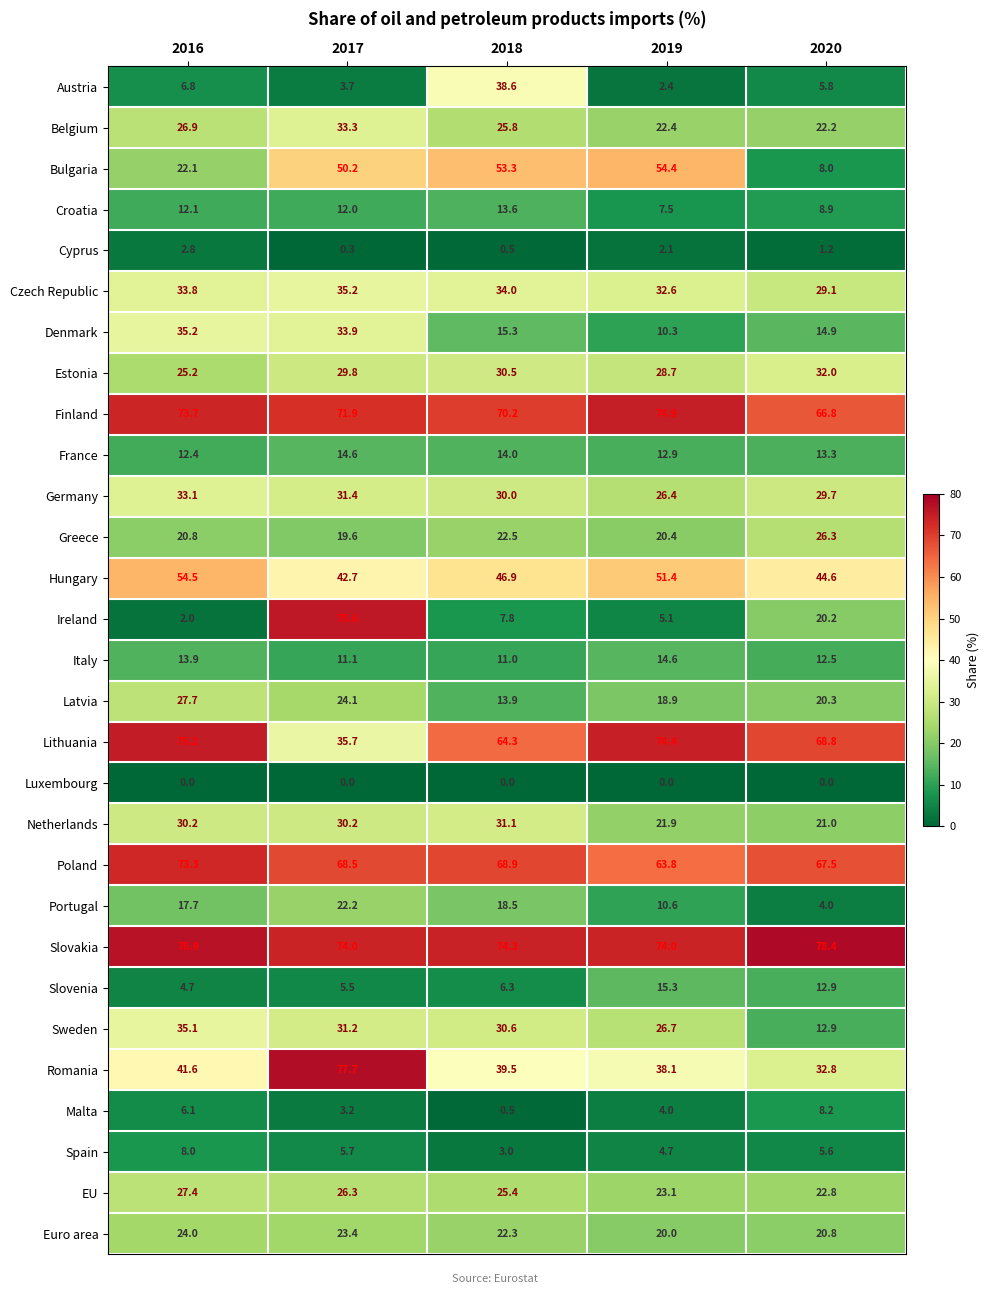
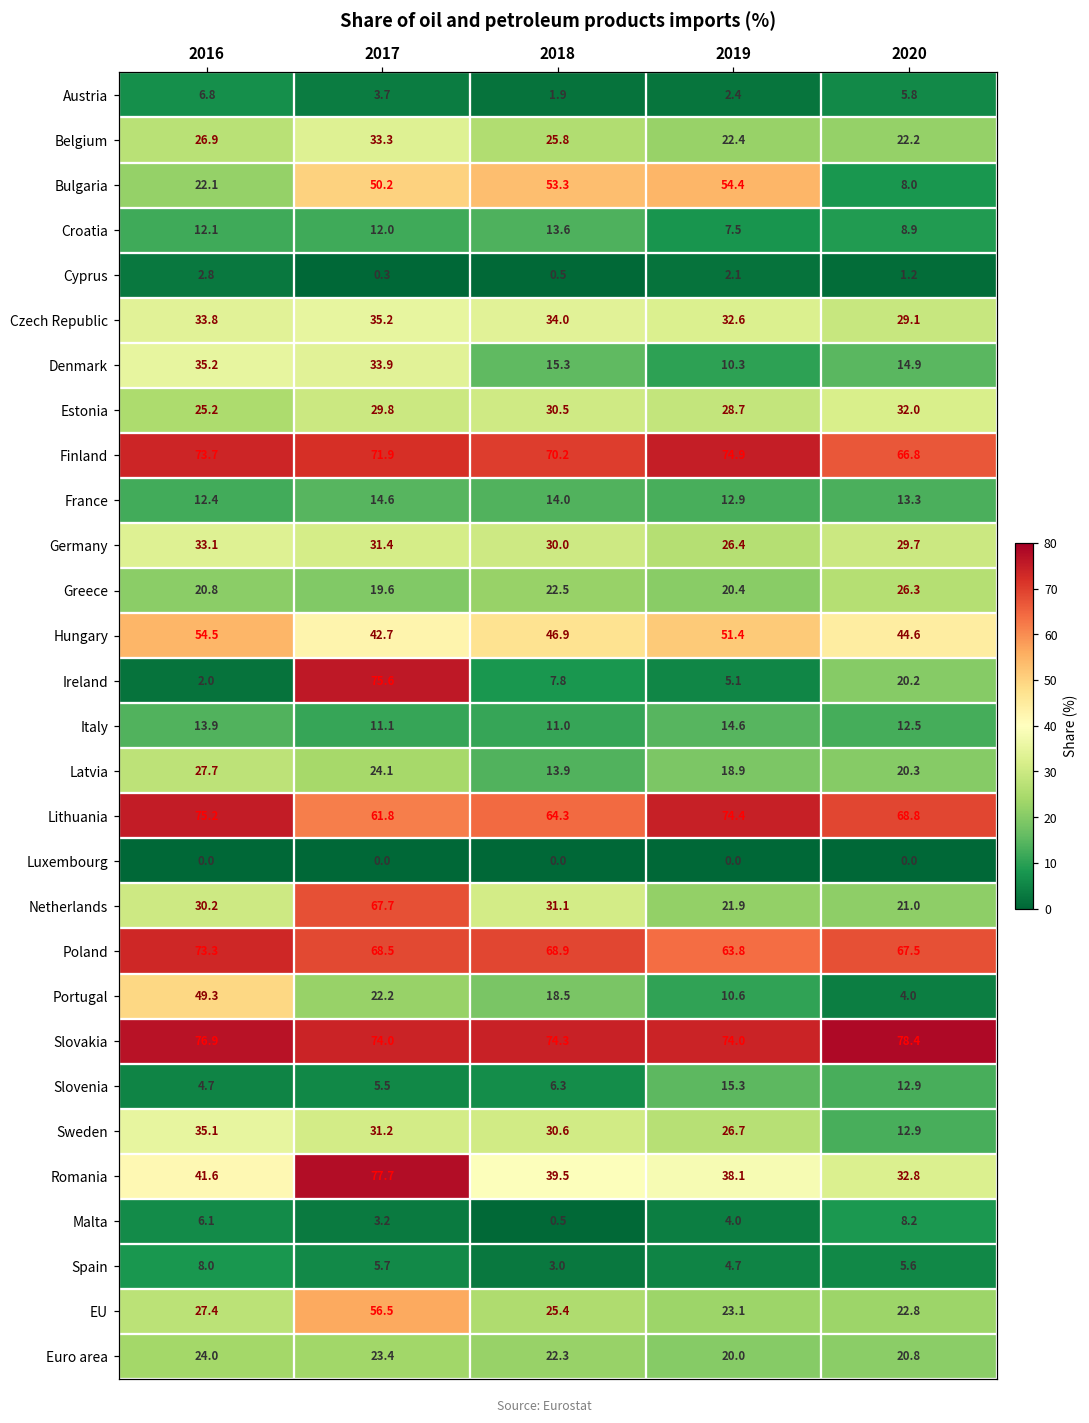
  {
    "Austria": {
      "2016": 6.8,
      "2017": 3.7,
-     "2018": 38.6,
+     "2018": 1.9,
      "2019": 2.4,
      "2020": 5.8
    },
    "Belgium": {
      "2016": 26.9,
      "2017": 33.3,
      "2018": 25.8,
      "2019": 22.4,
      "2020": 22.2
    },
    "Bulgaria": {
      "2016": 22.1,
      "2017": 50.2,
      "2018": 53.3,
      "2019": 54.4,
      "2020": 8.0
    },
    "Croatia": {
      "2016": 12.1,
      "2017": 12.0,
      "2018": 13.6,
      "2019": 7.5,
      "2020": 8.9
    },
    "Cyprus": {
      "2016": 2.8,
      "2017": 0.3,
      "2018": 0.5,
      "2019": 2.1,
      "2020": 1.2
    },
    "Czech Republic": {
      "2016": 33.8,
      "2017": 35.2,
      "2018": 34.0,
      "2019": 32.6,
      "2020": 29.1
    },
    "Denmark": {
      "2016": 35.2,
      "2017": 33.9,
      "2018": 15.3,
      "2019": 10.3,
      "2020": 14.9
    },
    "Estonia": {
      "2016": 25.2,
      "2017": 29.8,
      "2018": 30.5,
      "2019": 28.7,
      "2020": 32.0
    },
    "Finland": {
      "2016": 73.7,
      "2018": 70.2,
      "2019": 74.9,
      "2020": 66.8
    },
    "France": {
      "2016": 12.4,
      "2017": 14.6,
      "2018": 14.0,
      "2019": 12.9,
      "2020": 13.3
    },
    "Germany": {
      "2016": 33.1,
      "2017": 31.4,
      "2018": 30.0,
      "2019": 26.4,
      "2020": 29.7
    },
    "Greece": {
      "2016": 20.8,
      "2017": 19.6,
      "2018": 22.5,
      "2019": 20.4,
      "2020": 26.3
    },
    "Hungary": {
      "2016": 54.5,
      "2017": 42.7,
      "2018": 46.9,
      "2019": 51.4,
      "2020": 44.6
    },
    "Ireland": {
      "2016": 2.0,
      "2017": 75.6,
      "2018": 7.8,
      "2019": 5.1,
      "2020": 20.2
    },
    "Italy": {
      "2016": 13.9,
      "2017": 11.1,
      "2018": 11.0,
      "2019": 14.6,
      "2020": 12.5
    },
    "Latvia": {
      "2016": 27.7,
      "2017": 24.1,
      "2018": 13.9,
      "2019": 18.9,
      "2020": 20.3
    },
    "Lithuania": {
      "2016": 75.2,
-     "2017": 35.7,
+     "2017": 61.8,
      "2018": 64.3,
      "2019": 74.4,
      "2020": 68.8
    },
    "Luxembourg": {
      "2016": 0.0,
      "2017": 0.0,
      "2018": 0.0,
      "2019": 0.0,
      "2020": 0.0
    },
    "Netherlands": {
      "2016": 30.2,
-     "2017": 30.2,
+     "2017": 67.7,
      "2018": 31.1,
      "2019": 21.9,
      "2020": 21.0
    },
    "Poland": {
      "2016": 73.3,
      "2017": 68.5,
      "2018": 68.9,
      "2019": 63.8,
      "2020": 67.5
    },
    "Portugal": {
-     "2016": 17.7,
+     "2016": 49.3,
      "2017": 22.2,
      "2018": 18.5,
      "2019": 10.6,
      "2020": 4.0
    },
    "Slovakia": {
      "2016": 76.9,
      "2017": 74.0,
      "2018": 74.3,
      "2019": 74.0,
      "2020": 78.4
    },
    "Slovenia": {
      "2016": 4.7,
      "2017": 5.5,
      "2018": 6.3,
      "2019": 15.3,
      "2020": 12.9
    },
    "Sweden": {
      "2016": 35.1,
      "2017": 31.2,
      "2018": 30.6,
      "2019": 26.7,
      "2020": 12.9
    },
    "Romania": {
      "2016": 41.6,
      "2017": 77.7,
      "2018": 39.5,
      "2019": 38.1,
      "2020": 32.8
    },
    "Malta": {
      "2016": 6.1,
      "2017": 3.2,
      "2018": 0.5,
      "2019": 4.0,
      "2020": 8.2
    },
    "Spain": {
      "2016": 8.0,
      "2017": 5.7,
      "2018": 3.0,
      "2019": 4.7,
      "2020": 5.6
    },
    "EU": {
      "2016": 27.4,
-     "2017": 26.3,
+     "2017": 56.5,
      "2018": 25.4,
      "2019": 23.1,
      "2020": 22.8
    },
    "Euro area": {
      "2016": 24.0,
      "2017": 23.4,
      "2018": 22.3,
      "2019": 20.0,
      "2020": 20.8
    }
  }
